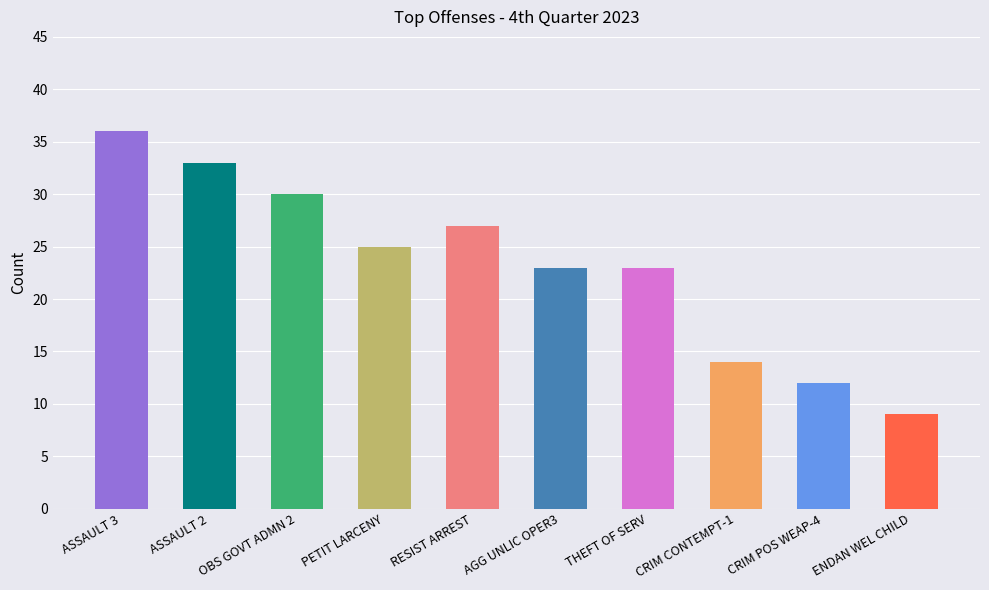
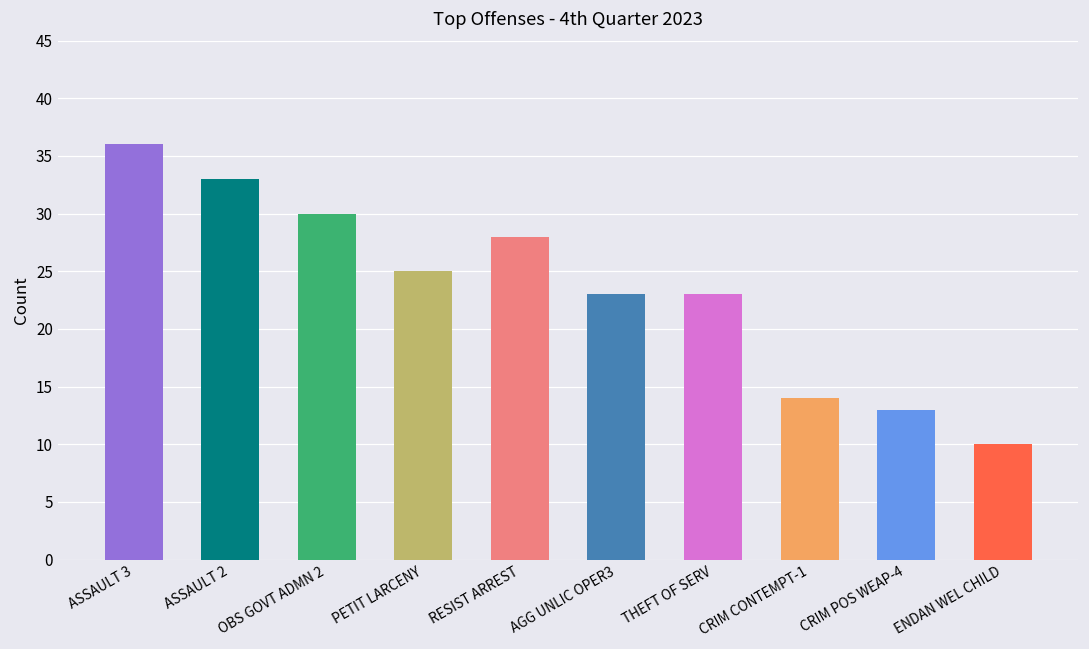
  {
    "ASSAULT 3": 36,
    "ASSAULT 2": 33,
    "OBS GOVT ADMN 2": 30,
    "PETIT LARCENY": 25,
-   "RESIST ARREST": 27,
+   "RESIST ARREST": 28,
    "AGG UNLIC OPER3": 23,
    "THEFT OF SERV": 23,
    "CRIM CONTEMPT-1": 14,
-   "CRIM POS WEAP-4": 12,
-   "ENDAN WEL CHILD": 9
+   "CRIM POS WEAP-4": 13,
+   "ENDAN WEL CHILD": 10
  }
